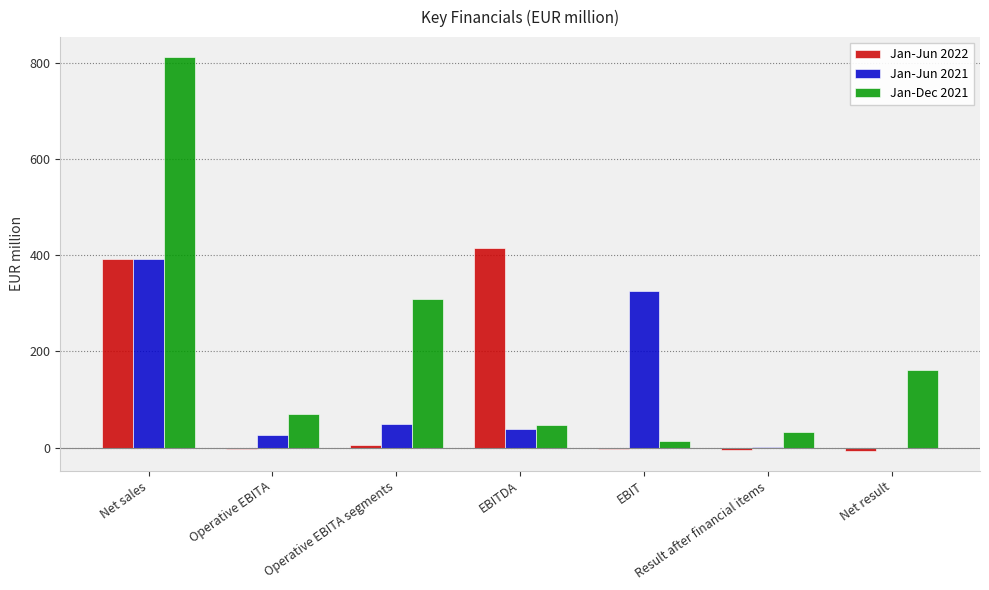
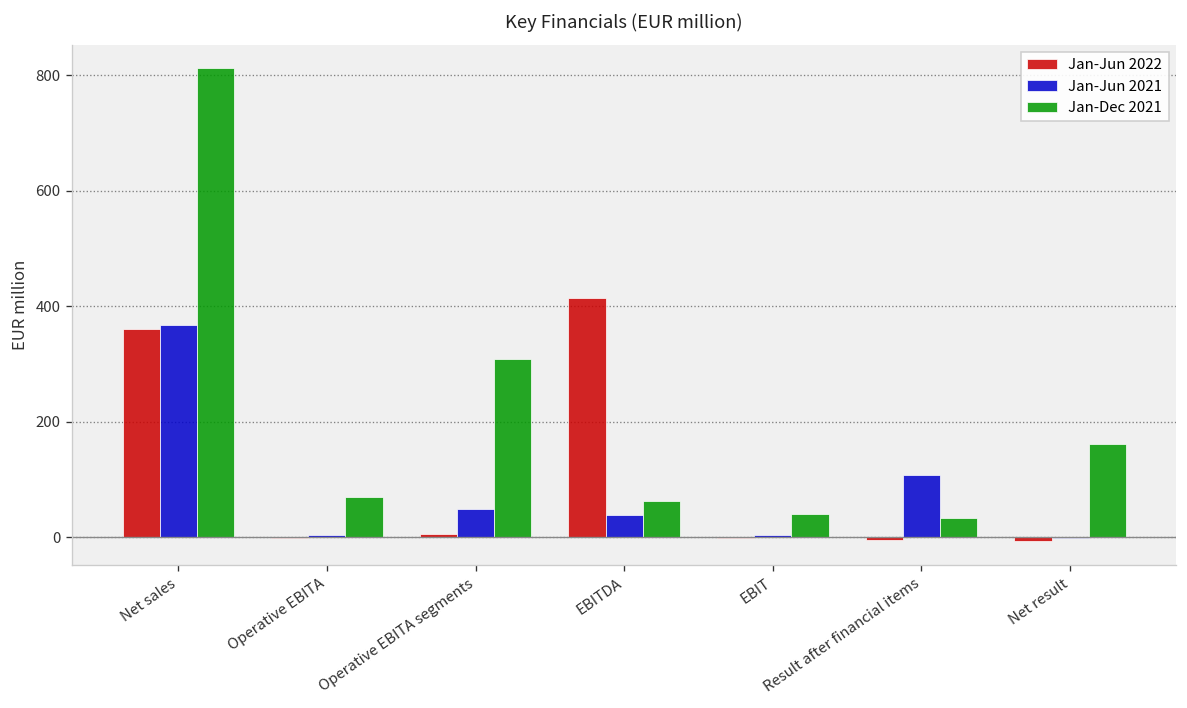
  {
    "Jan-Jun 2022": {
-     "Net sales": 390,
+     "Net sales": 360,
      "EBITDA": 410,
      "Result after financial items": -10,
      "Net result": -10
    },
    "Jan-Jun 2021": {
-     "Net sales": 390,
-     "Operative EBITA": 30,
+     "Net sales": 370,
+     "Operative EBITA": 0,
      "Operative EBITA segments": 50,
      "EBITDA": 40,
-     "EBIT": 320,
-     "Result after financial items": 0
+     "EBIT": 0,
+     "Result after financial items": 110
    },
    "Jan-Dec 2021": {
      "Net sales": 810,
      "Operative EBITA": 70,
      "Operative EBITA segments": 310,
-     "EBITDA": 50,
-     "EBIT": 10,
+     "EBITDA": 60,
+     "EBIT": 40,
      "Result after financial items": 30,
      "Net result": 160
    }
  }
